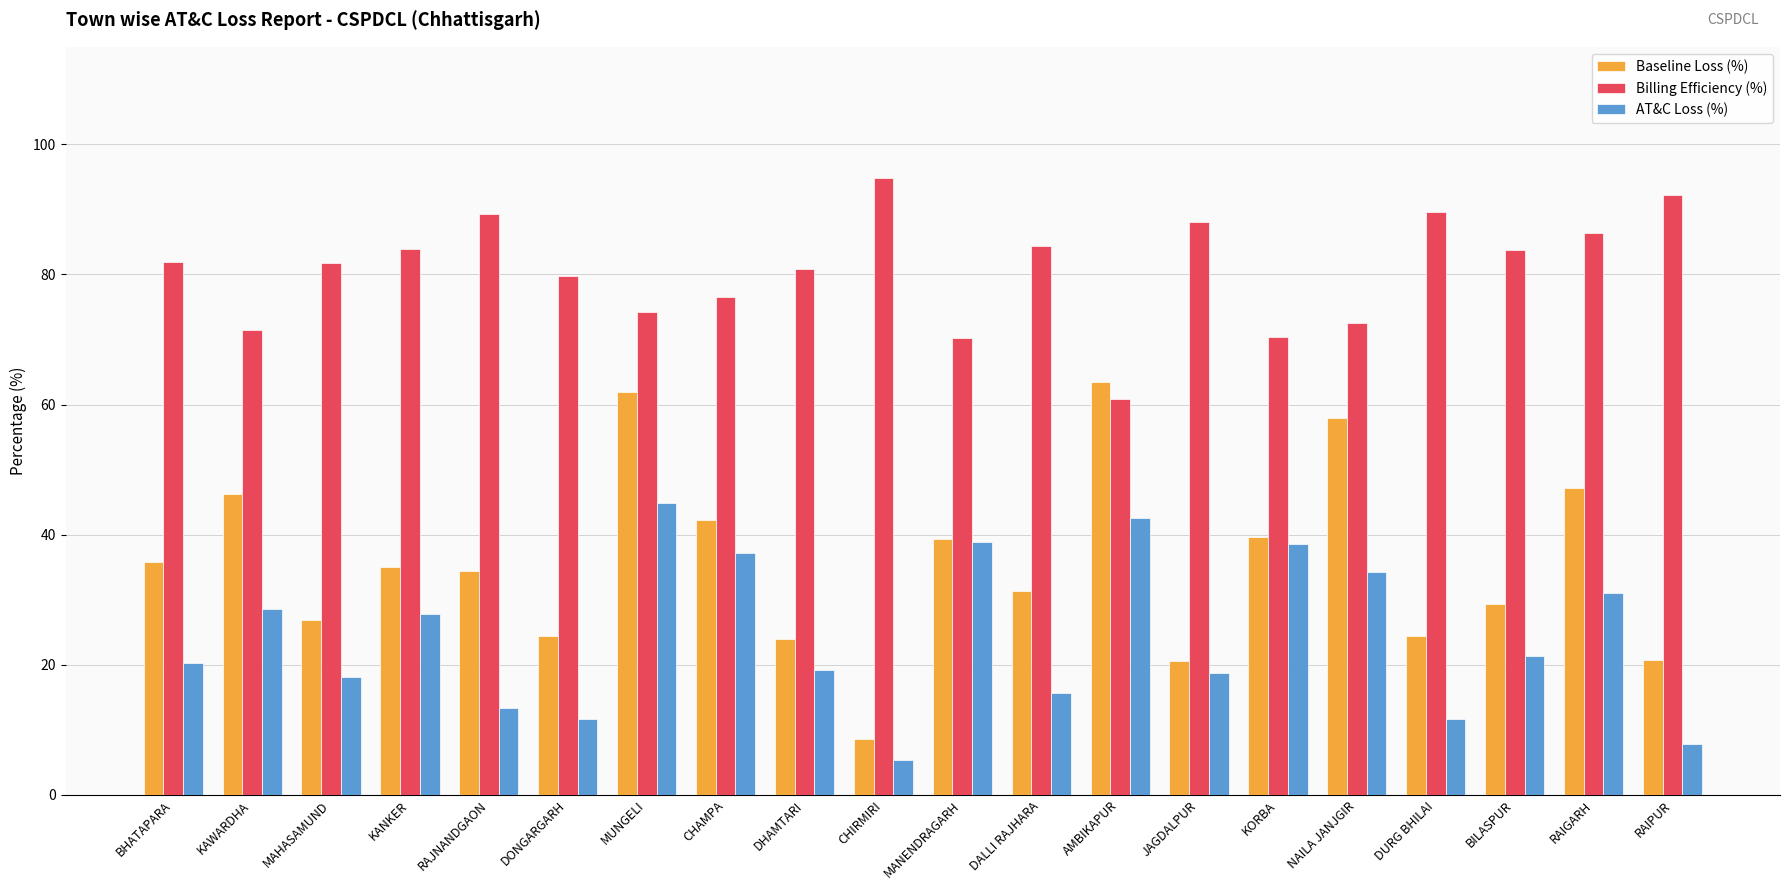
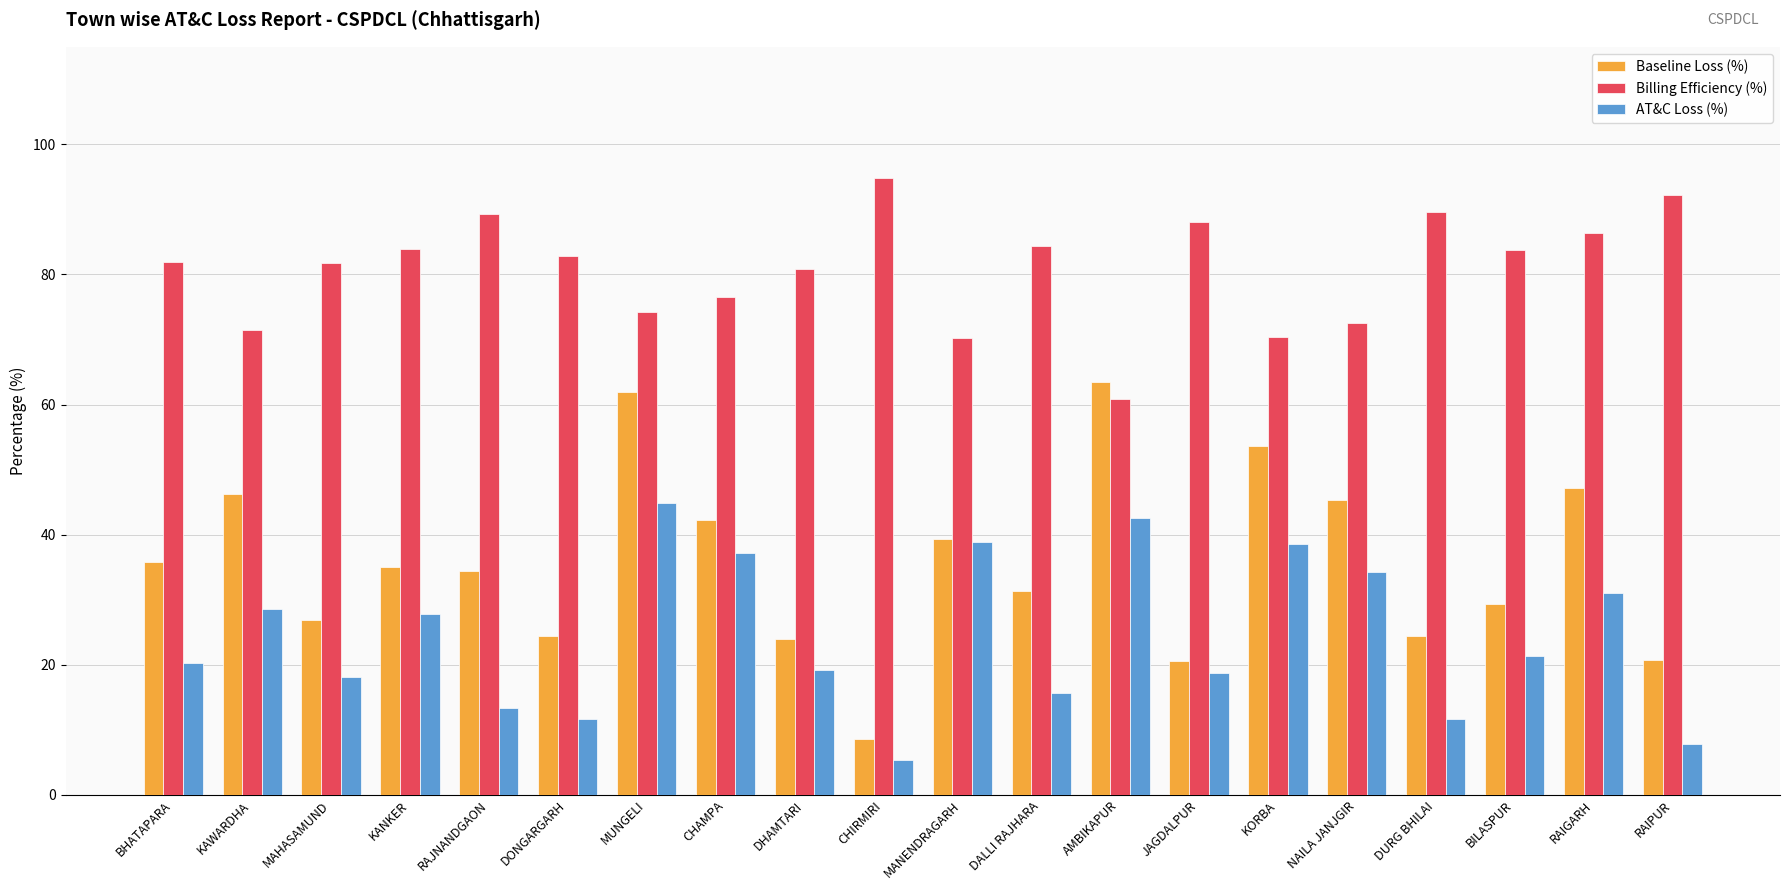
  {
    "Baseline Loss (%)": {
      "BHATAPARA": 36,
      "KAWARDHA": 46,
      "MAHASAMUND": 27,
      "KANKER": 35,
      "RAJNANDGAON": 34,
      "DONGARGARH": 25,
      "MUNGELI": 62,
      "CHAMPA": 42,
      "DHAMTARI": 24,
      "CHIRMIRI": 9,
      "MANENDRAGARH": 39,
      "DALLI RAJHARA": 31,
      "AMBIKAPUR": 64,
      "JAGDALPUR": 21,
-     "KORBA": 40,
-     "NAILA JANJGIR": 58,
+     "KORBA": 54,
+     "NAILA JANJGIR": 45,
      "DURG BHILAI": 24,
      "BILASPUR": 29,
      "RAIGARH": 47,
      "RAIPUR": 21
    },
    "Billing Efficiency (%)": {
      "BHATAPARA": 82,
      "KAWARDHA": 71,
      "MAHASAMUND": 82,
      "KANKER": 84,
      "RAJNANDGAON": 89,
-     "DONGARGARH": 80,
+     "DONGARGARH": 83,
      "MUNGELI": 74,
      "CHAMPA": 76,
      "DHAMTARI": 81,
      "CHIRMIRI": 95,
      "MANENDRAGARH": 70,
      "DALLI RAJHARA": 84,
      "AMBIKAPUR": 61,
      "JAGDALPUR": 88,
      "KORBA": 70,
      "NAILA JANJGIR": 73,
      "DURG BHILAI": 90,
      "BILASPUR": 84,
      "RAIGARH": 86,
      "RAIPUR": 92
    },
    "AT&C Loss (%)": {
      "BHATAPARA": 20,
      "KAWARDHA": 29,
      "MAHASAMUND": 18,
      "KANKER": 28,
      "RAJNANDGAON": 13,
      "DONGARGARH": 12,
      "MUNGELI": 45,
      "CHAMPA": 37,
      "DHAMTARI": 19,
      "CHIRMIRI": 5,
      "MANENDRAGARH": 39,
      "DALLI RAJHARA": 16,
      "AMBIKAPUR": 43,
      "JAGDALPUR": 19,
      "KORBA": 39,
      "NAILA JANJGIR": 34,
      "DURG BHILAI": 12,
      "BILASPUR": 21,
      "RAIGARH": 31,
      "RAIPUR": 8
    }
  }
